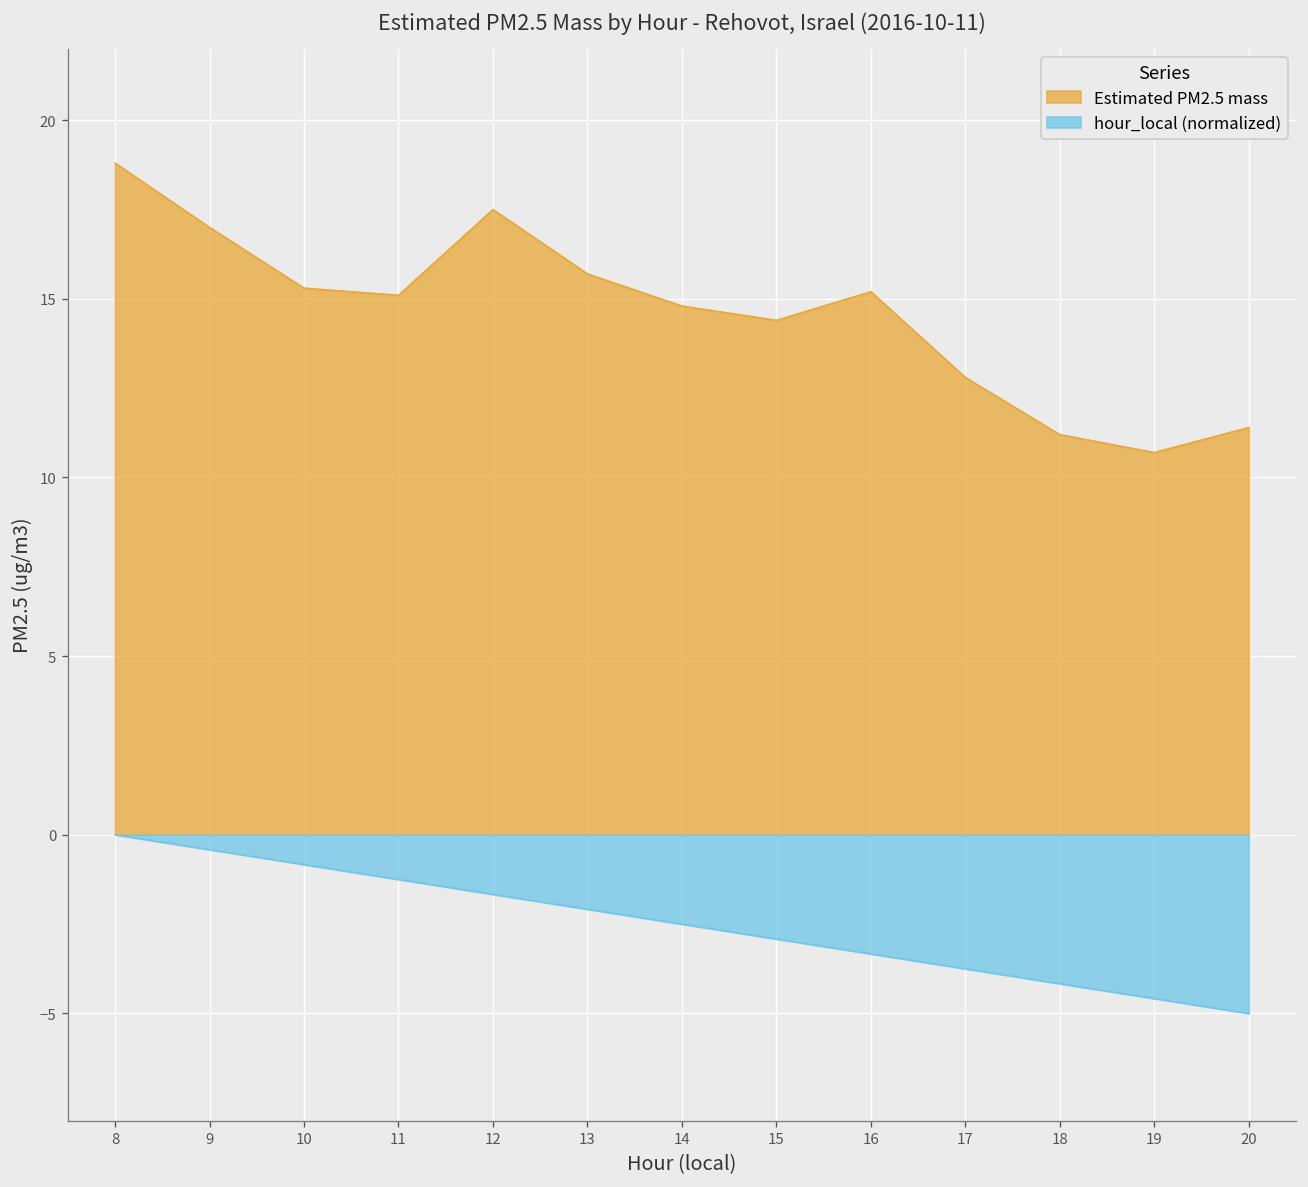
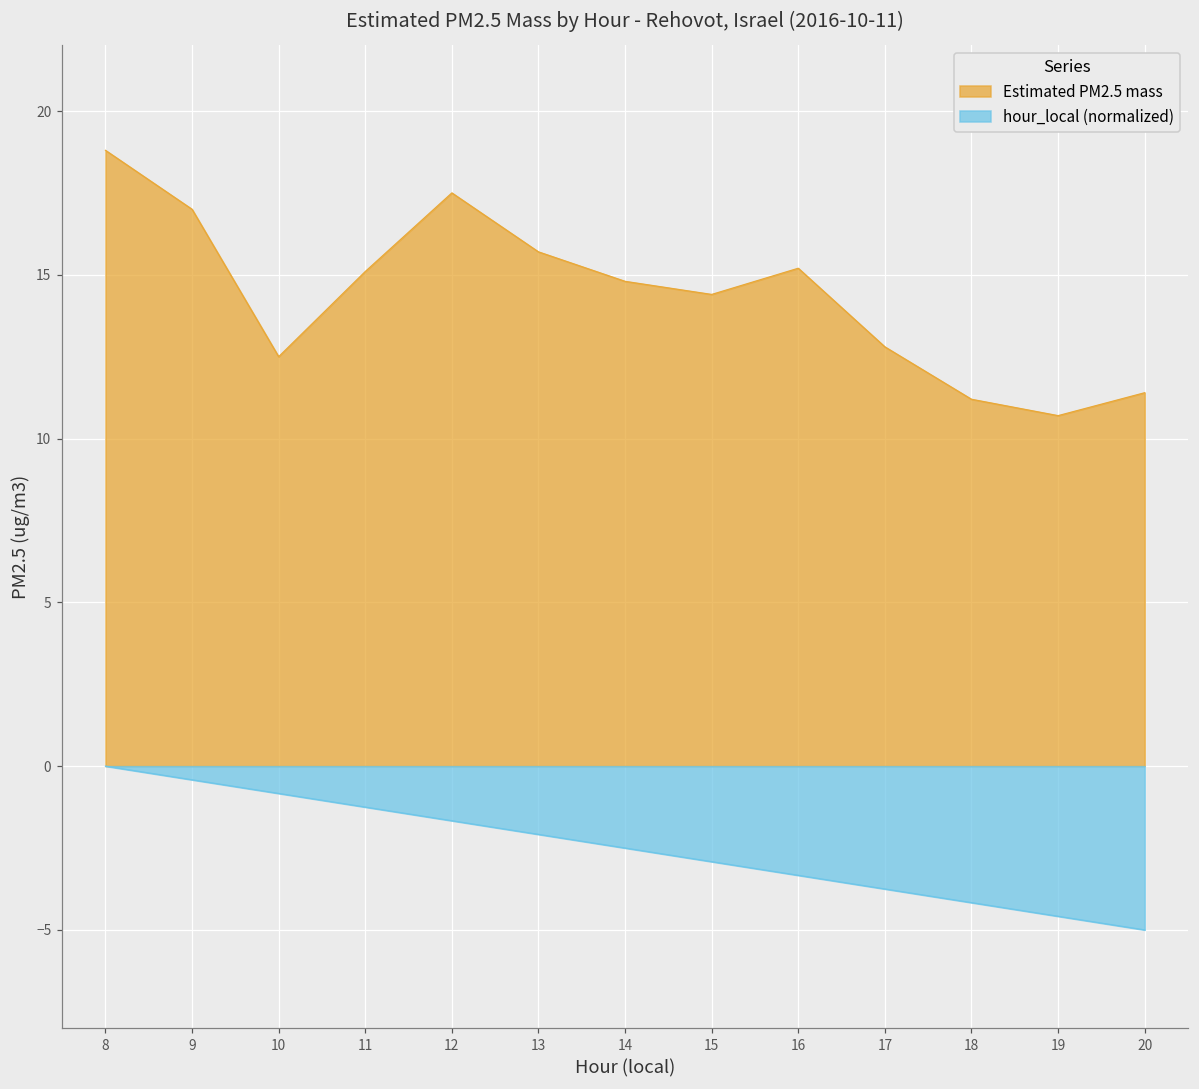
  {
    "Estimated PM2.5 mass": {
      "8": 18.8,
      "9": 17.0,
-     "10": 15.3,
+     "10": 12.5,
      "11": 15.1,
      "12": 17.5,
      "13": 15.7,
      "14": 14.8,
      "15": 14.4,
      "16": 15.2,
      "17": 12.8,
      "18": 11.2,
      "19": 10.7,
      "20": 11.4
    }
  }
